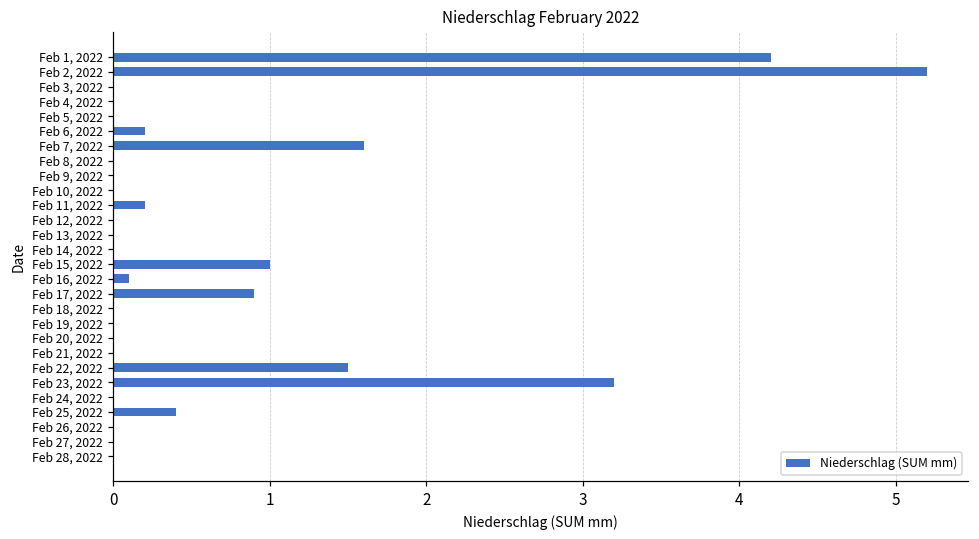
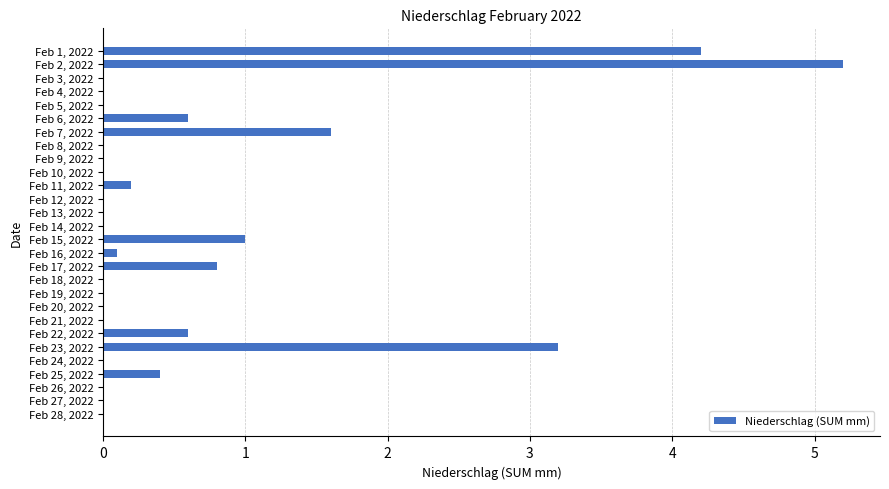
  {
    "Feb 1, 2022": 4.2,
    "Feb 2, 2022": 5.2,
    "Feb 3, 2022": 0.0,
    "Feb 4, 2022": 0.0,
    "Feb 5, 2022": 0.0,
-   "Feb 6, 2022": 0.2,
+   "Feb 6, 2022": 0.6,
    "Feb 7, 2022": 1.6,
    "Feb 8, 2022": 0.0,
    "Feb 9, 2022": 0.0,
    "Feb 10, 2022": 0.0,
    "Feb 11, 2022": 0.2,
    "Feb 12, 2022": 0.0,
    "Feb 13, 2022": 0.0,
    "Feb 14, 2022": 0.0,
    "Feb 15, 2022": 1.0,
    "Feb 16, 2022": 0.1,
-   "Feb 17, 2022": 0.9,
+   "Feb 17, 2022": 0.8,
    "Feb 18, 2022": 0.0,
    "Feb 19, 2022": 0.0,
    "Feb 20, 2022": 0.0,
    "Feb 21, 2022": 0.0,
-   "Feb 22, 2022": 1.5,
+   "Feb 22, 2022": 0.6,
    "Feb 23, 2022": 3.2,
    "Feb 24, 2022": 0.0,
    "Feb 25, 2022": 0.4,
    "Feb 26, 2022": 0.0,
    "Feb 27, 2022": 0.0,
    "Feb 28, 2022": 0.0
  }
